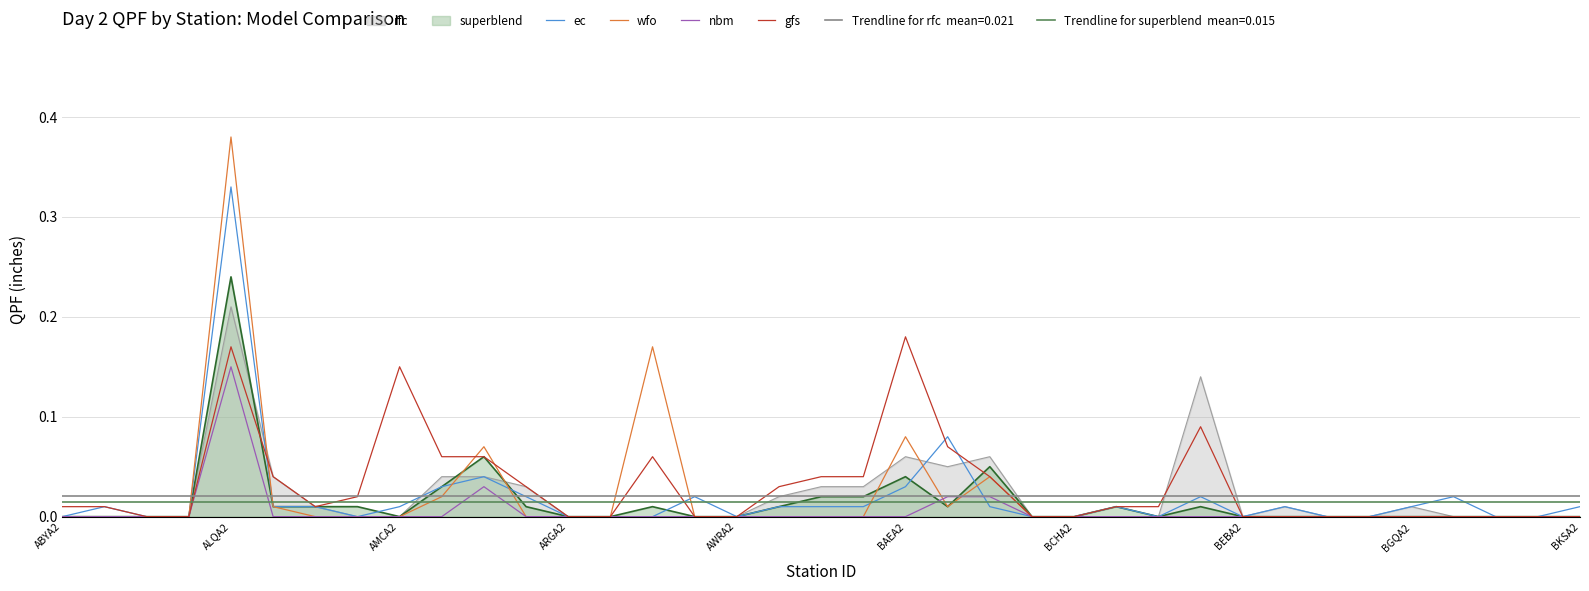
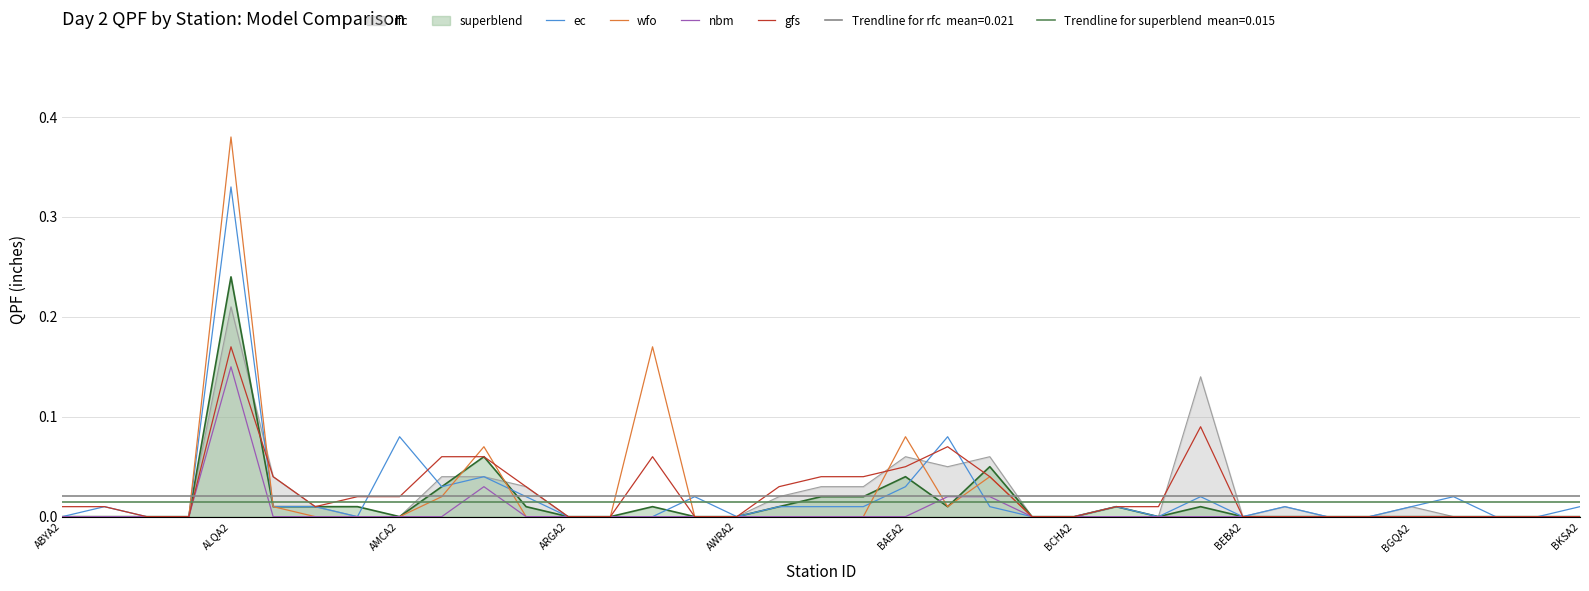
  {
    "ec": {
      "ALQA2": 0.33,
-     "AMCA2": 0.01,
+     "AMCA2": 0.08,
      "BAEA2": 0.03,
      "BKSA2": 0.01
    },
    "wfo": {
      "ALQA2": 0.38,
      "BAEA2": 0.08
    },
    "nbm": {
      "ALQA2": 0.15,
      "BAEA2": 0.00
    },
    "gfs": {
      "ABYA2": 0.01,
      "ALQA2": 0.17,
-     "AMCA2": 0.15,
-     "BAEA2": 0.18
+     "AMCA2": 0.02,
+     "BAEA2": 0.05
    }
  }
